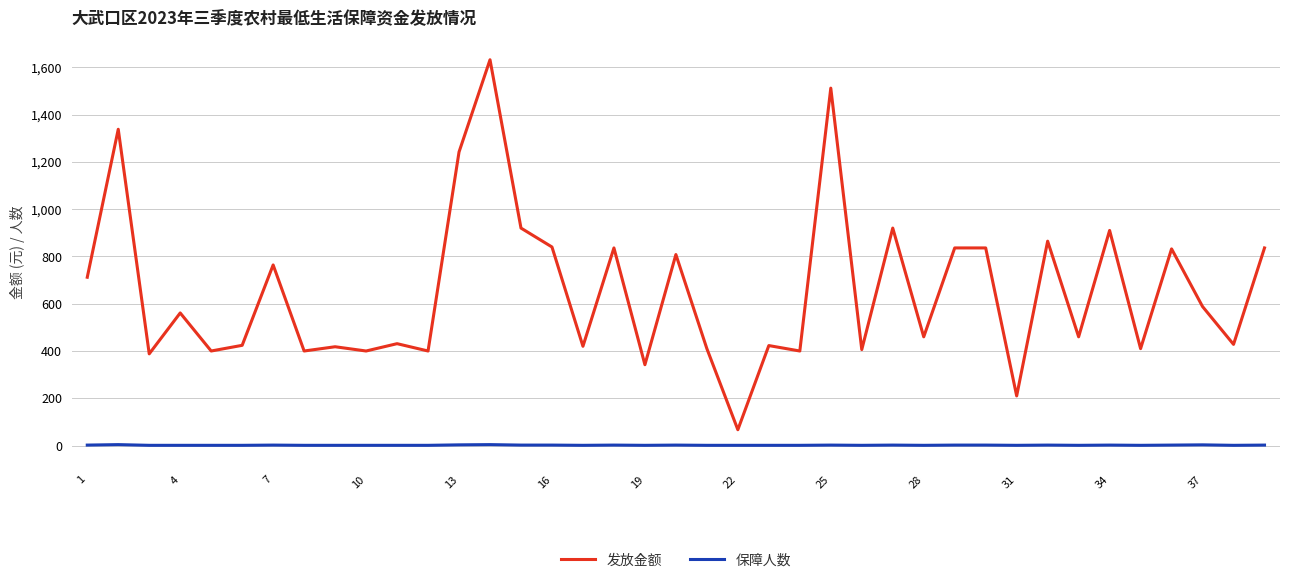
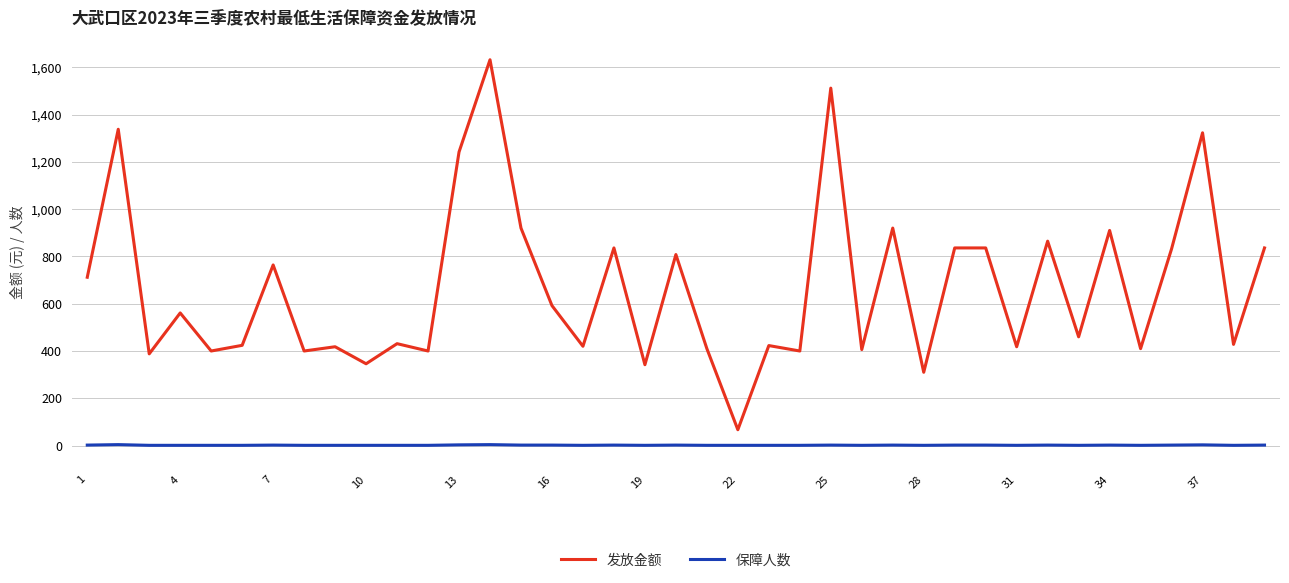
  {
    "发放金额": {
      "1": "710",
      "4": "560",
      "7": "760",
-     "10": "400",
+     "10": "350",
      "13": "1,240",
-     "16": "840",
+     "16": "590",
      "19": "340",
      "22": "70",
      "25": "1,510",
-     "28": "460",
-     "31": "210",
+     "28": "310",
+     "31": "420",
      "34": "910",
-     "37": "590"
+     "37": "1,320"
    },
    "保障人数": {
      "1": "0",
      "4": "0",
      "7": "0",
      "10": "0",
      "13": "0",
      "16": "0",
      "19": "0",
      "22": "0",
      "25": "0",
      "28": "0",
      "31": "0",
      "34": "0",
      "37": "0"
    }
  }
